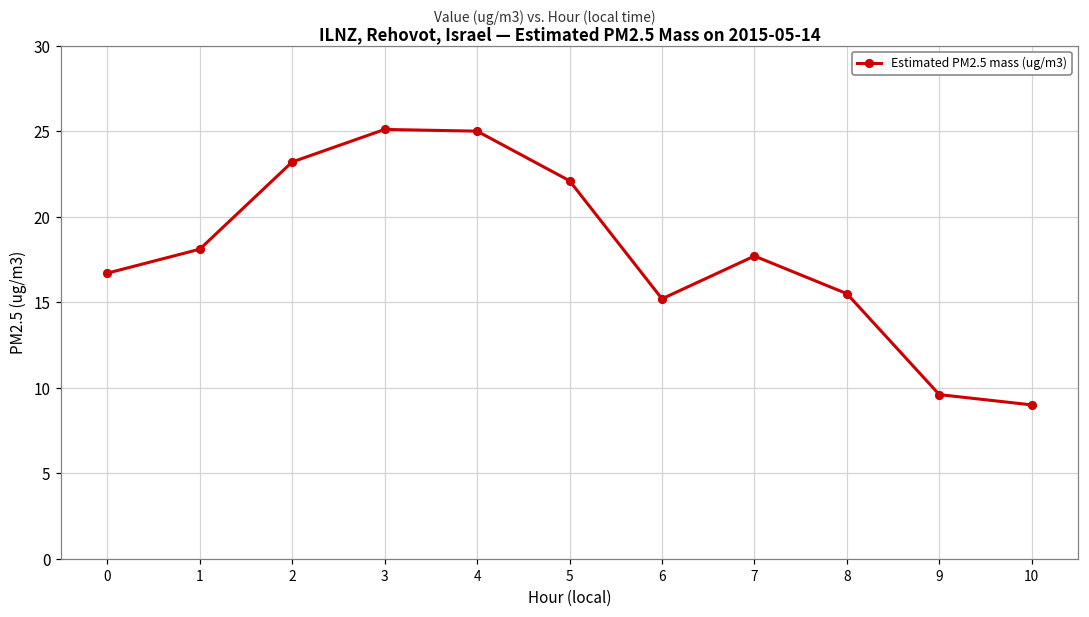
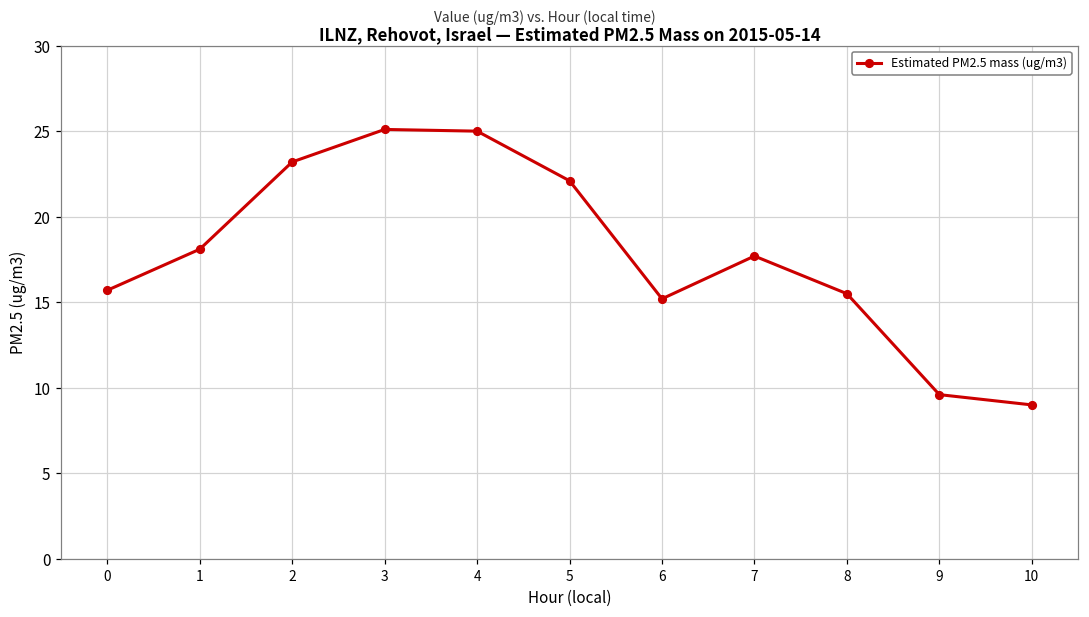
  {
-   "0": 16.7,
+   "0": 15.7,
    "1": 18.1,
    "2": 23.2,
    "3": 25.1,
    "4": 25.0,
    "5": 22.1,
    "6": 15.2,
    "7": 17.7,
    "8": 15.5,
    "9": 9.6,
    "10": 9.0
  }
